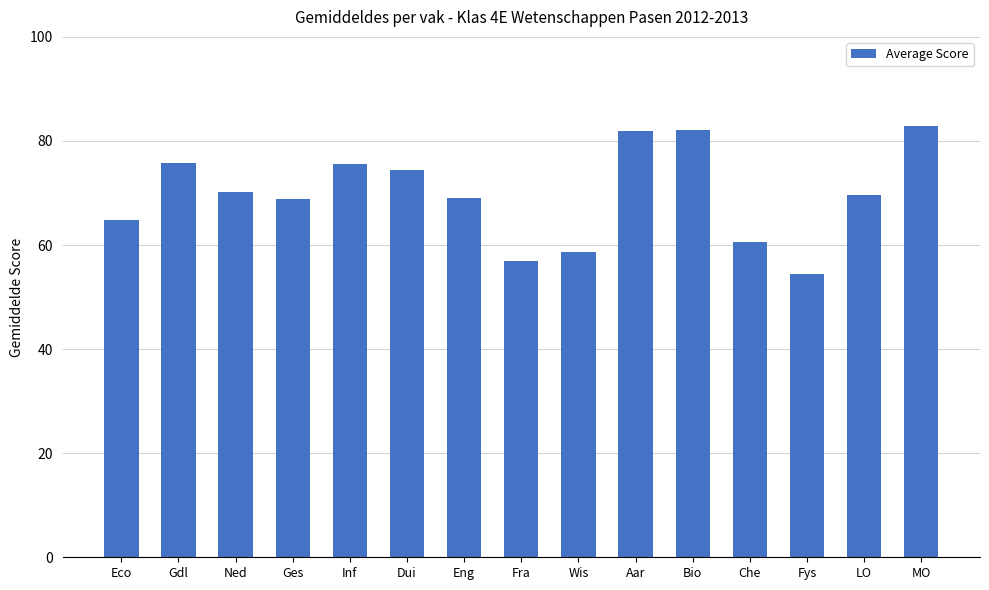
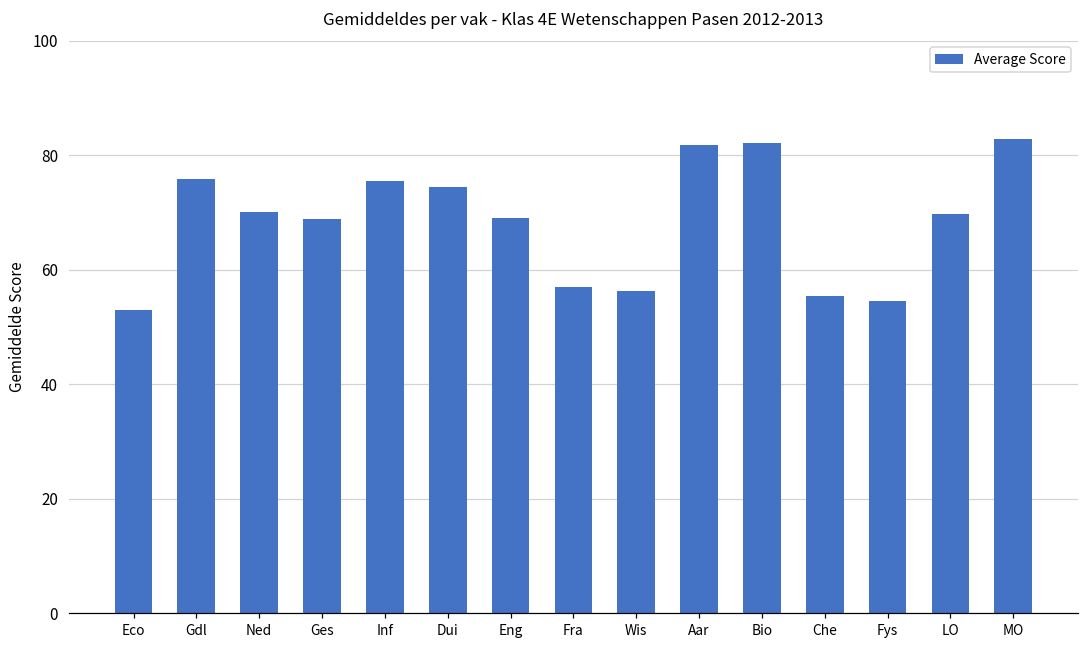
  {
-   "Eco": 65,
+   "Eco": 53,
    "Gdl": 76,
    "Ned": 70,
    "Ges": 69,
    "Inf": 76,
    "Dui": 74,
    "Eng": 69,
    "Fra": 57,
-   "Wis": 59,
+   "Wis": 56,
    "Aar": 82,
    "Bio": 82,
-   "Che": 61,
+   "Che": 55,
    "Fys": 55,
    "LO": 70,
    "MO": 83
  }
